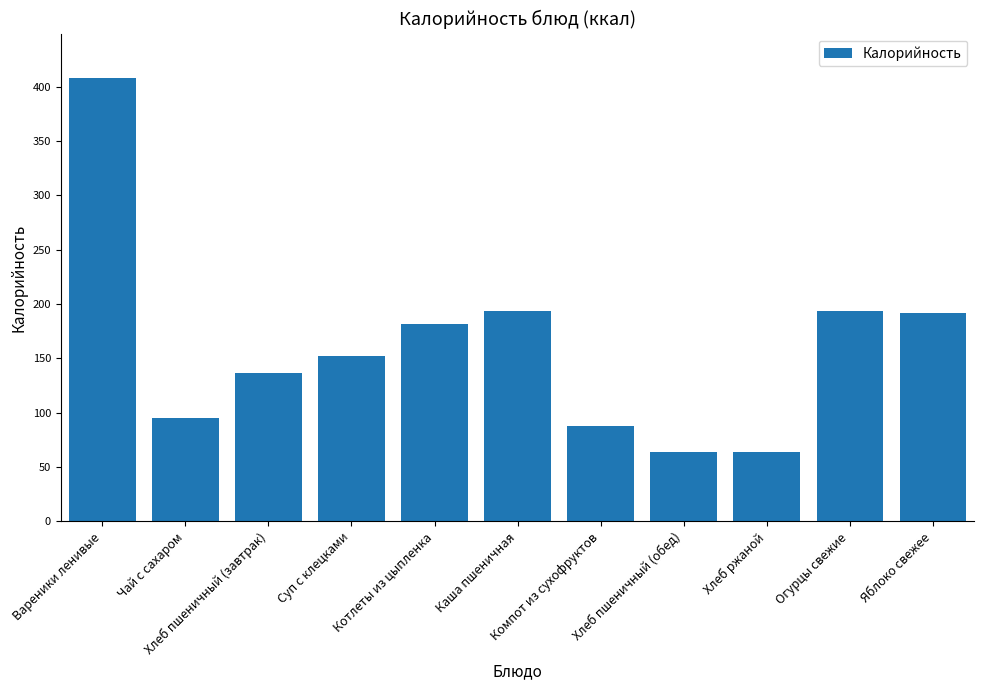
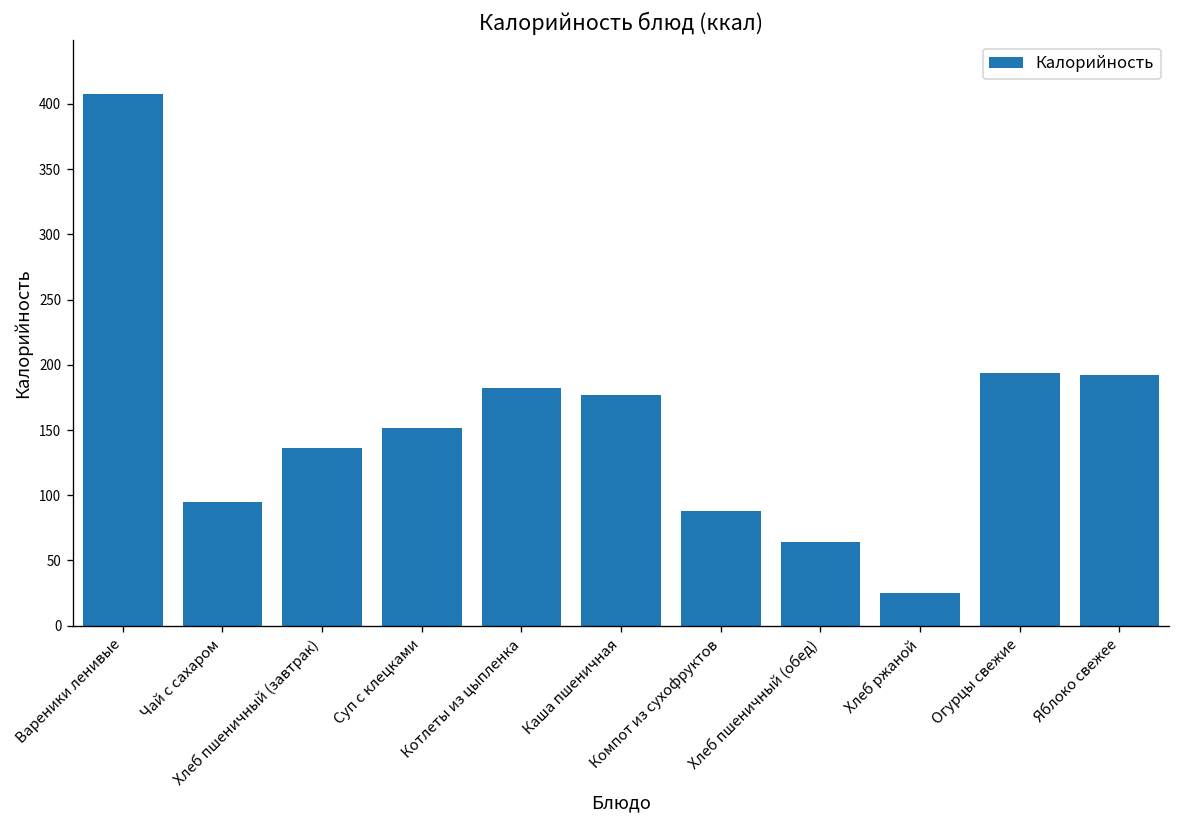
  {
    "Вареники ленивые": 408,
    "Чай с сахаром": 95,
    "Хлеб пшеничный (завтрак)": 136,
    "Суп с клецками": 152,
    "Котлеты из цыпленка": 182,
-   "Каша пшеничная": 194,
+   "Каша пшеничная": 177,
    "Компот из сухофруктов": 88,
    "Хлеб пшеничный (обед)": 64,
-   "Хлеб ржаной": 64,
+   "Хлеб ржаной": 25,
    "Огурцы свежие": 194,
    "Яблоко свежее": 192
  }
